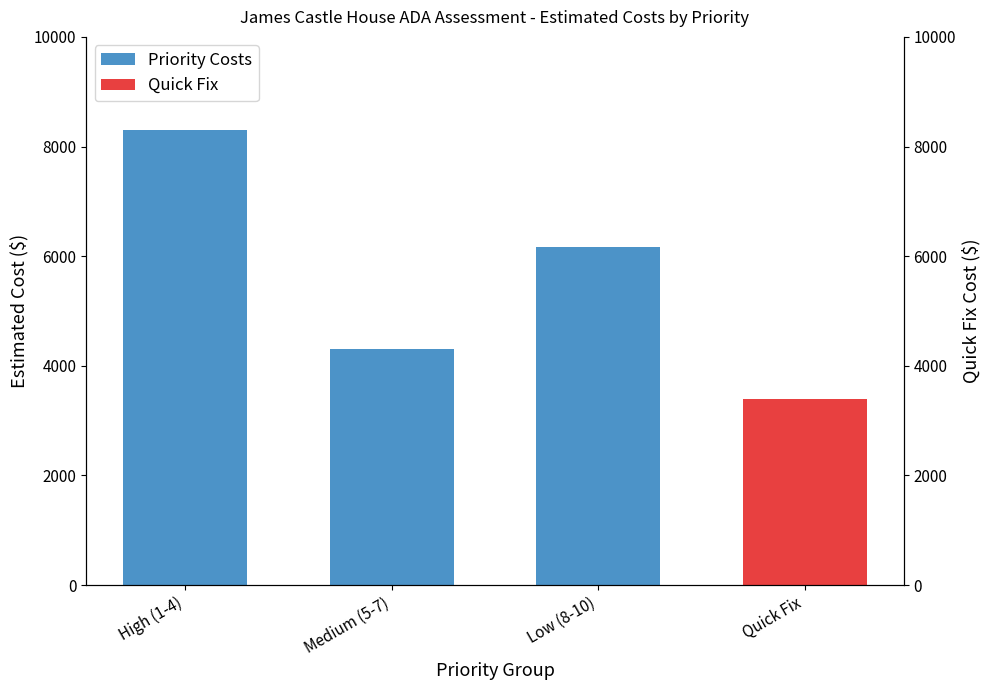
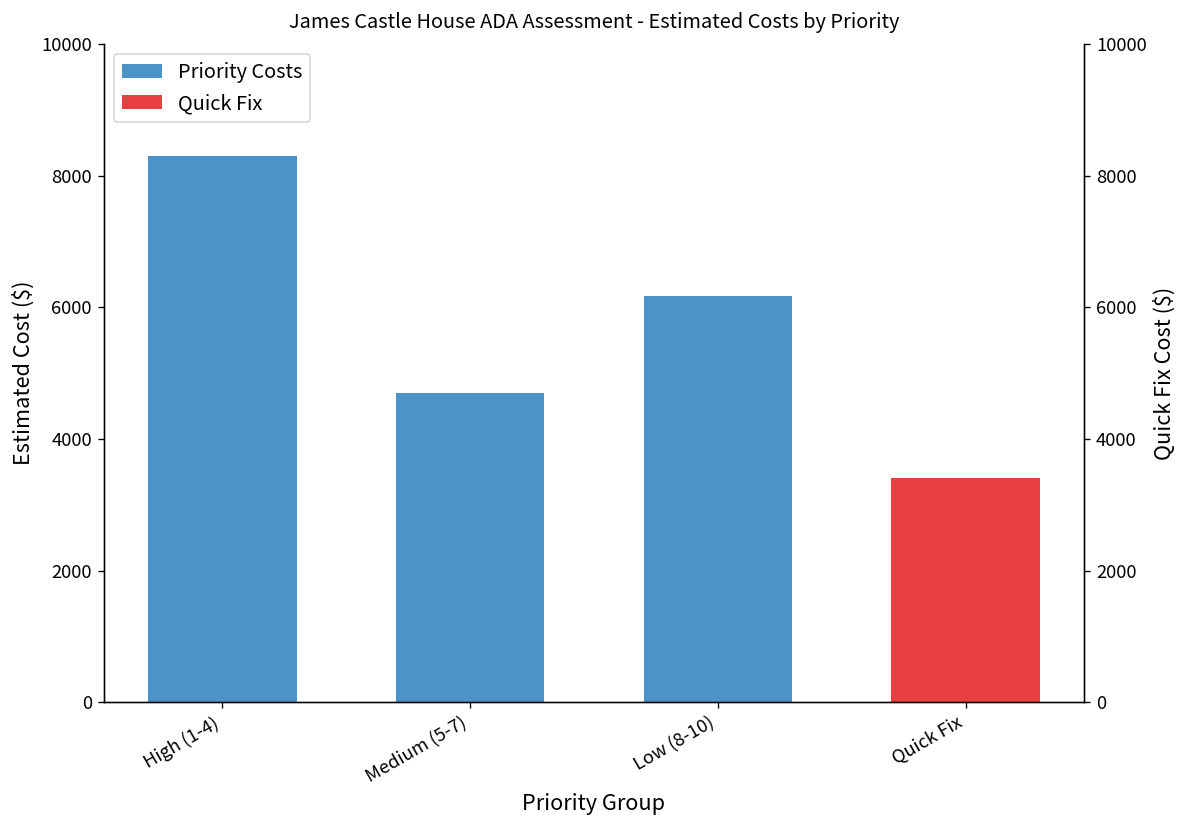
  {
    "Priority Costs": {
      "High (1-4)": 8300,
-     "Medium (5-7)": 4300,
+     "Medium (5-7)": 4700,
      "Low (8-10)": 6200
    },
    "Quick Fix": {
      "Quick Fix": 3400
    }
  }
